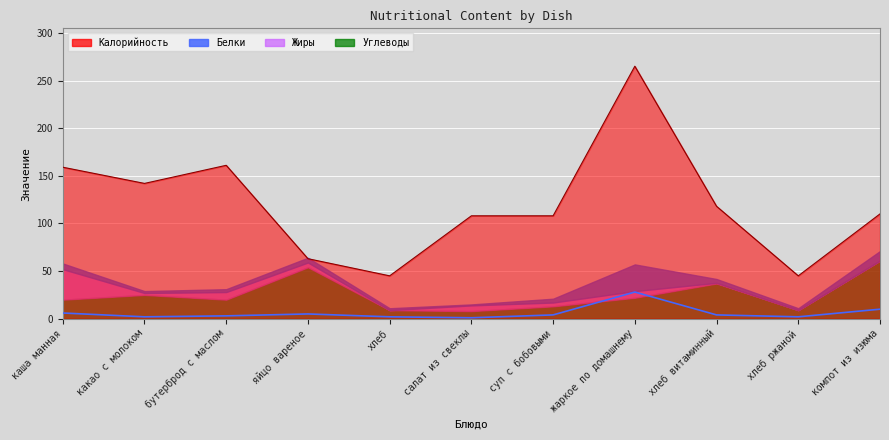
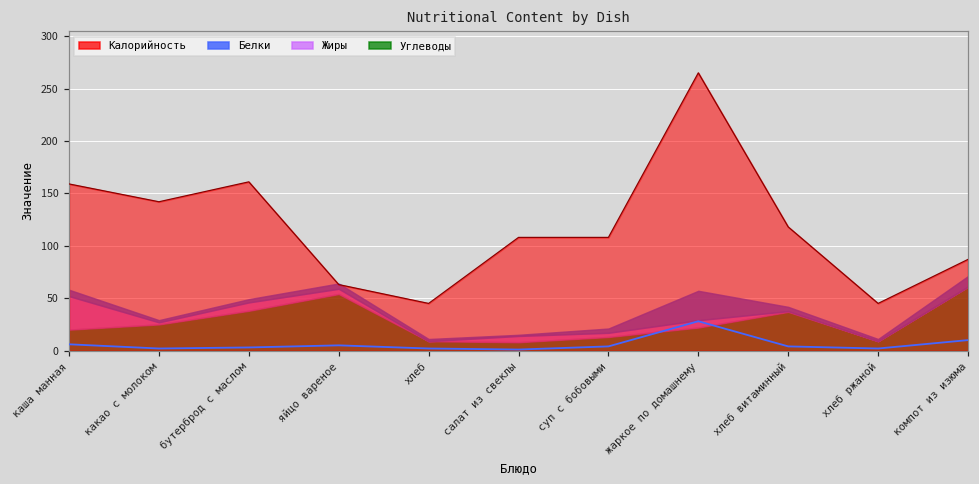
  {
    "Углеводы": {
      "каша манная": 20,
-     "бутерброд с маслом": 20,
+     "бутерброд с маслом": 40,
      "яйцо вареное": 50,
      "салат из свеклы": 10,
      "суп с бобовыми": 10,
      "жаркое по домашнему": 20
    },
    "Жиры": {
      "каша манная": 30,
      "бутерброд с маслом": 10,
      "яйцо вареное": 10,
      "суп с бобовыми": 0
    },
    "Калорийность": {
      "каша манная": 160,
      "какао с молоком": 140,
      "бутерброд с маслом": 160,
      "хлеб": 50,
      "салат из свеклы": 110,
      "суп с бобовыми": 110,
      "жаркое по домашнему": 270,
      "хлеб витаминный": 120,
      "хлеб ржаной": 50,
-     "компот из изюма": 110
+     "компот из изюма": 90
    }
  }
